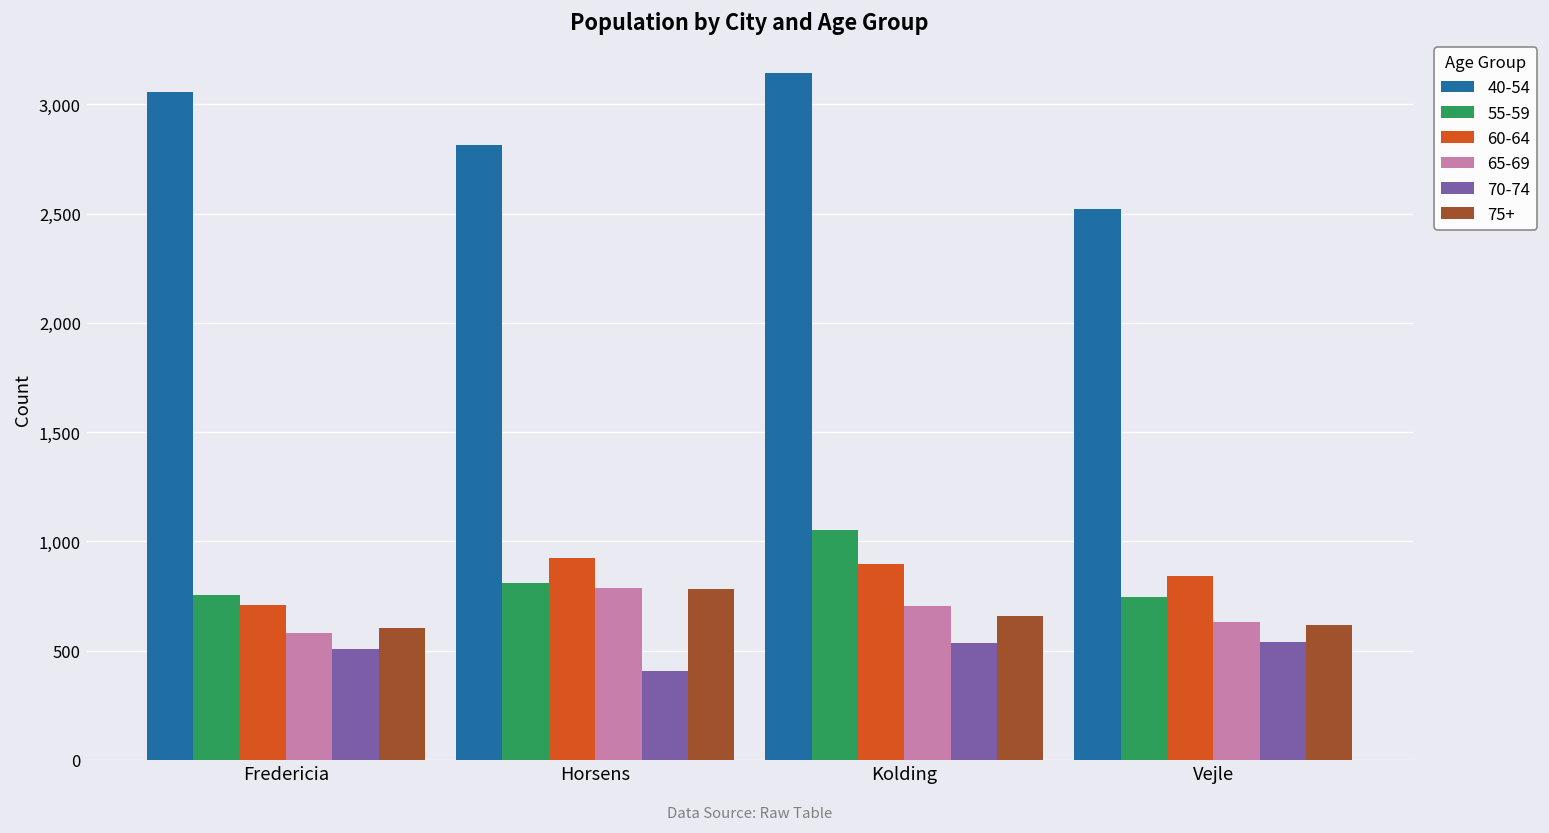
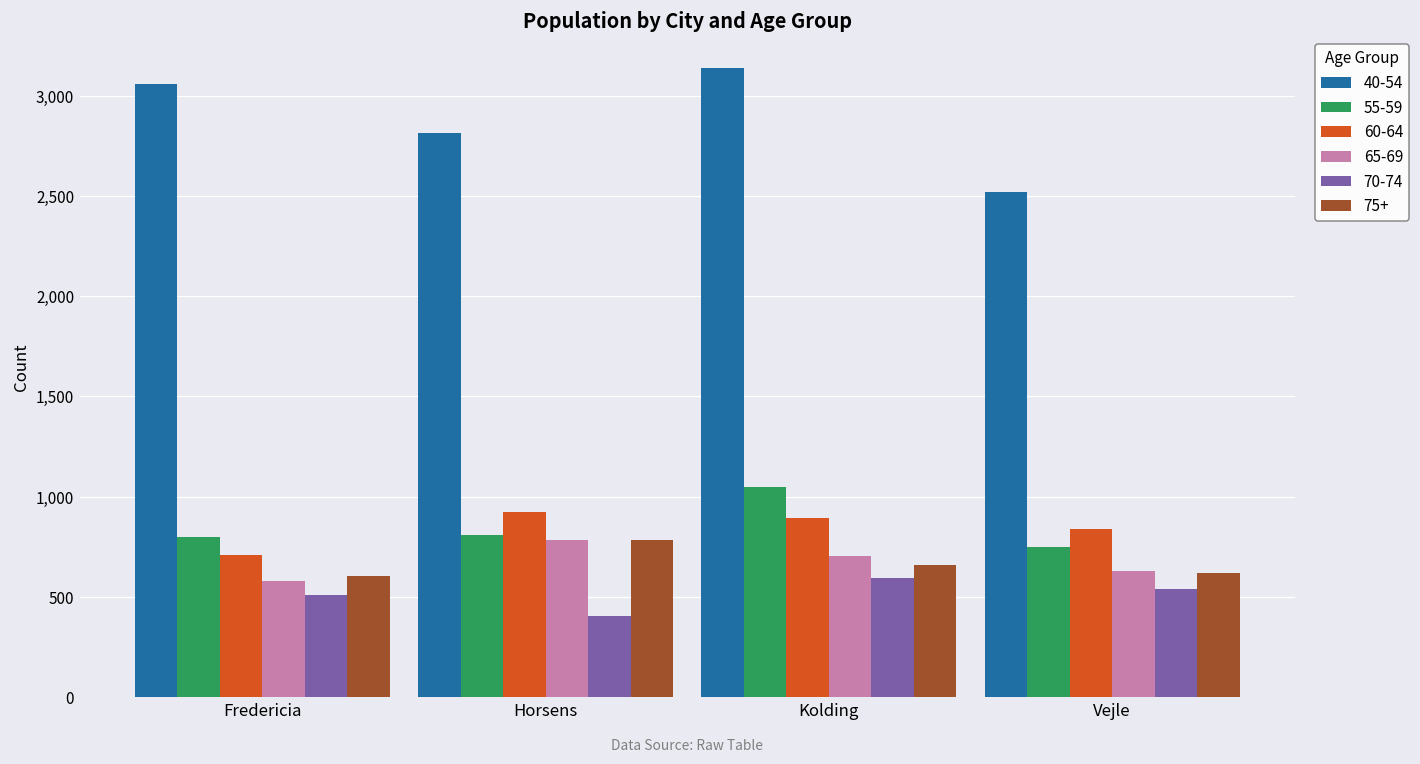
  {
    "40-54": {
      "Fredericia": "3,060",
      "Horsens": "2,820",
      "Kolding": "3,140",
      "Vejle": "2,520"
    },
    "55-59": {
-     "Fredericia": "750",
+     "Fredericia": "800",
      "Horsens": "810",
      "Kolding": "1,050",
      "Vejle": "750"
    },
    "65-69": {
      "Fredericia": "580",
      "Horsens": "790",
      "Kolding": "700",
      "Vejle": "630"
    },
    "70-74": {
      "Fredericia": "510",
      "Horsens": "410",
-     "Kolding": "540",
+     "Kolding": "590",
      "Vejle": "540"
    }
  }
